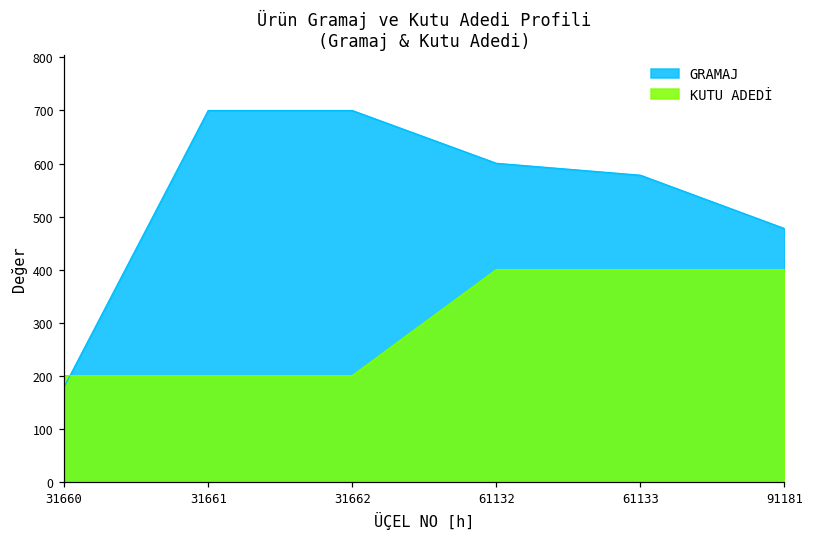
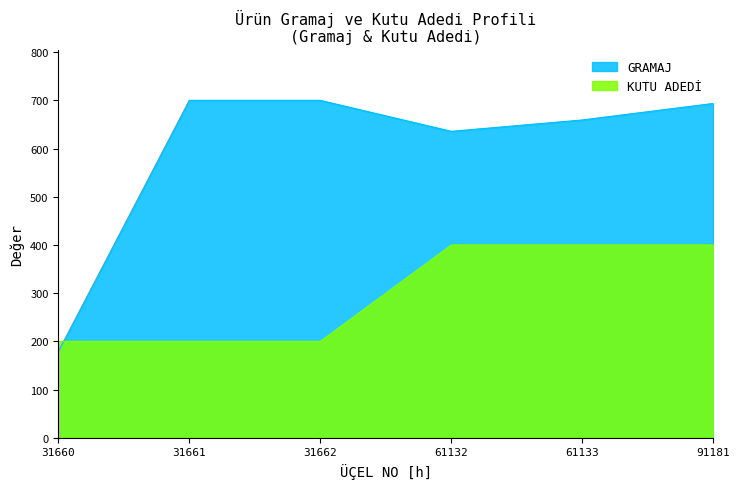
  {
    "GRAMAJ": {
      "31660": 180,
      "31661": 700,
      "31662": 700,
-     "61132": 600,
-     "61133": 580,
-     "91181": 480
+     "61132": 640,
+     "61133": 660,
+     "91181": 690
    },
    "KUTU ADEDİ": {
      "31660": 200,
      "31661": 200,
      "31662": 200,
      "61132": 400,
      "61133": 400,
      "91181": 400
    }
  }
